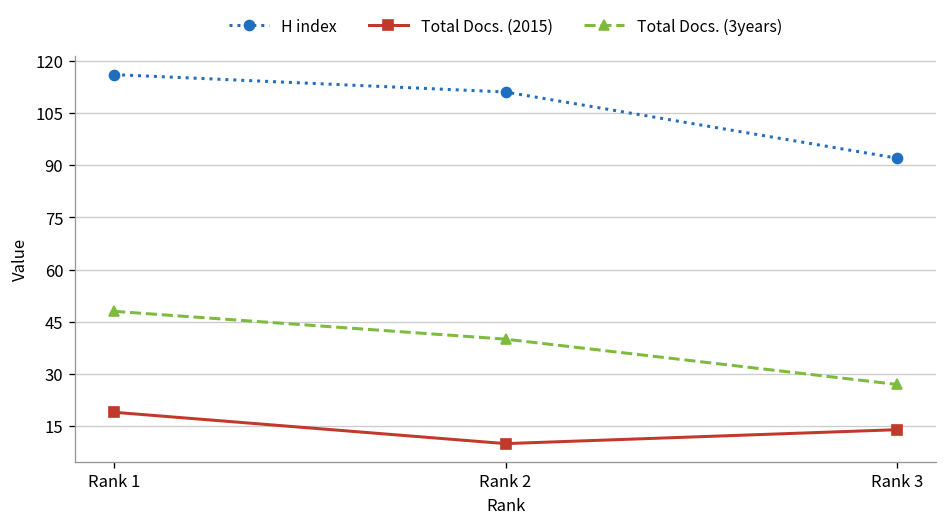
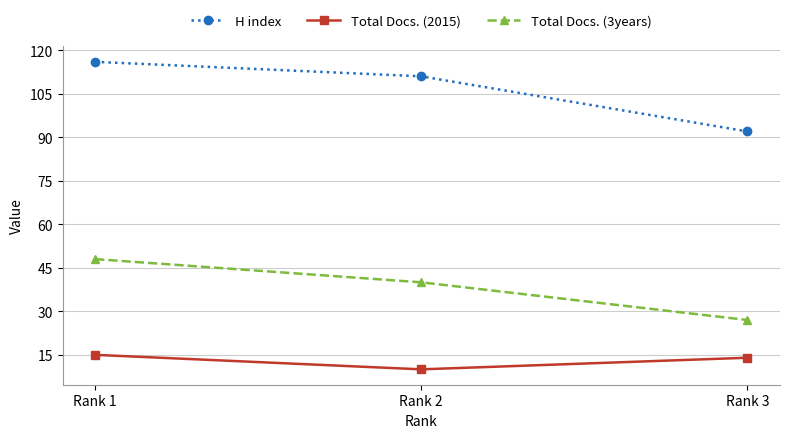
  {
    "H index": {
      "Rank 1": 116,
      "Rank 2": 111,
      "Rank 3": 92
    },
    "Total Docs. (2015)": {
-     "Rank 1": 19,
+     "Rank 1": 15,
      "Rank 2": 10,
      "Rank 3": 14
    },
    "Total Docs. (3years)": {
      "Rank 1": 48,
      "Rank 2": 40,
      "Rank 3": 27
    }
  }
